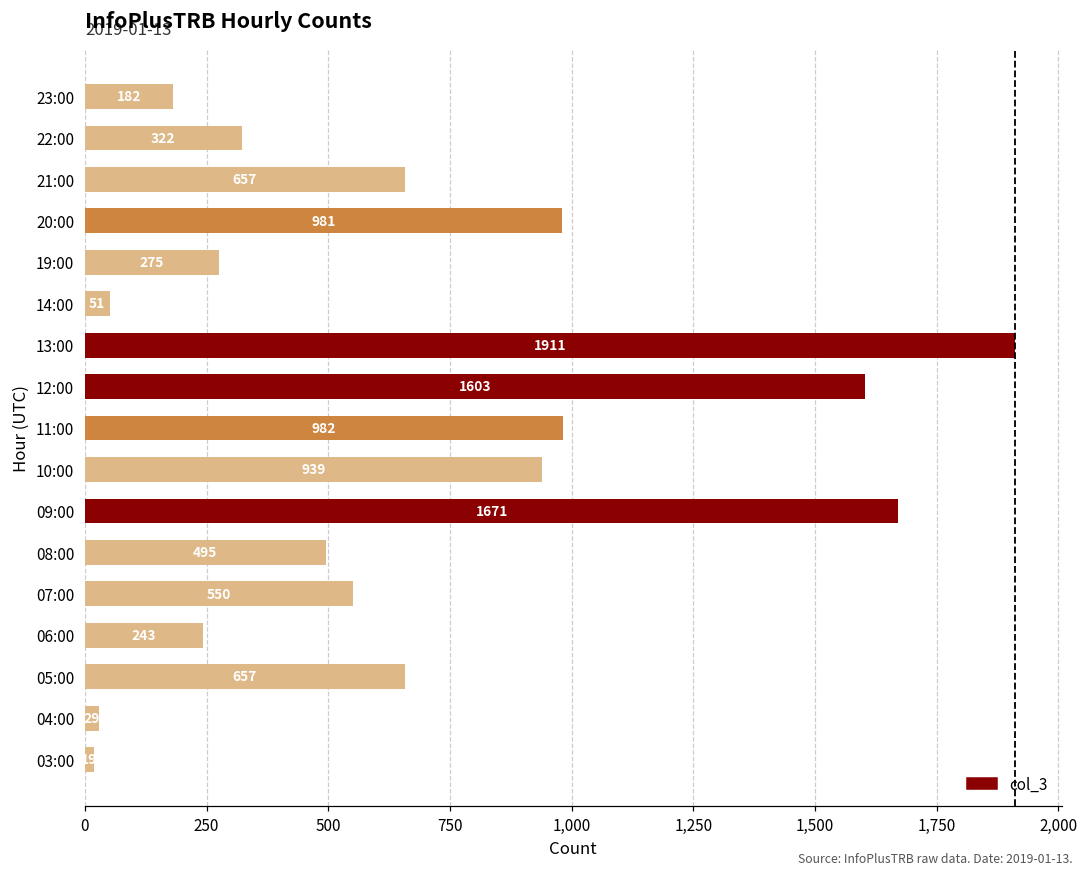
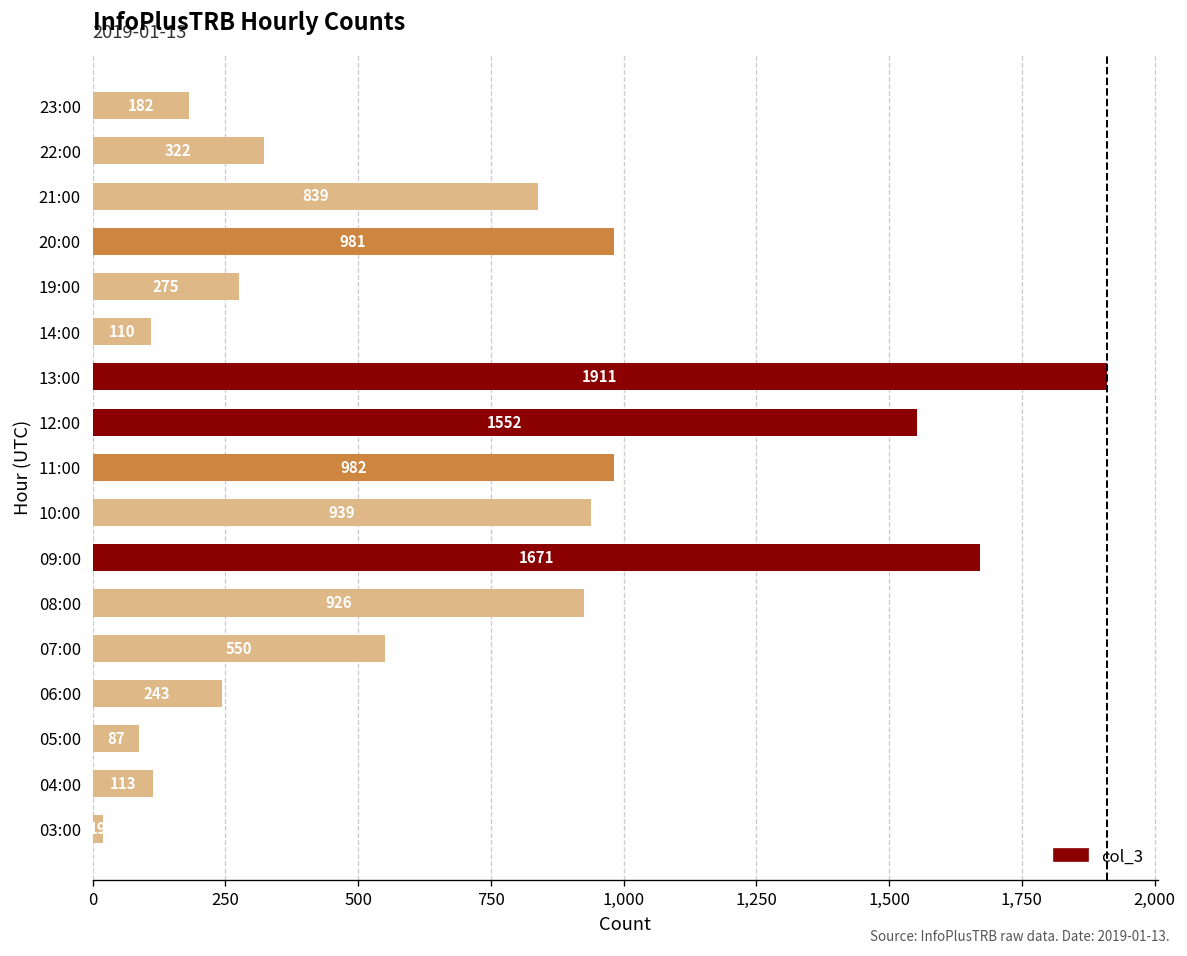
  {
    "23:00": 182,
    "22:00": 322,
-   "21:00": 657,
+   "21:00": 839,
    "20:00": 981,
    "19:00": 275,
-   "14:00": 51,
+   "14:00": 110,
    "13:00": 1911,
-   "12:00": 1603,
+   "12:00": 1552,
    "11:00": 982,
    "10:00": 939,
    "09:00": 1671,
-   "08:00": 495,
+   "08:00": 926,
    "07:00": 550,
    "06:00": 243,
-   "05:00": 657,
-   "04:00": 29
+   "05:00": 87,
+   "04:00": 113
  }
